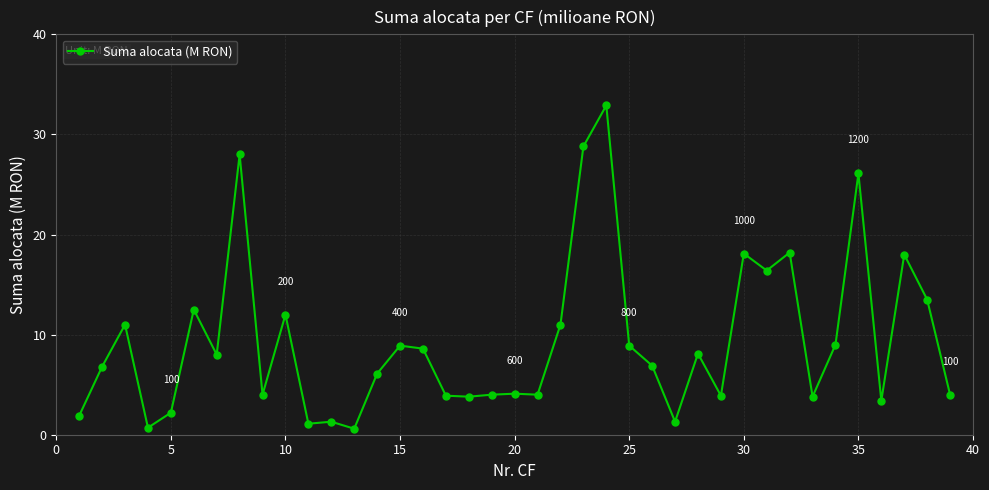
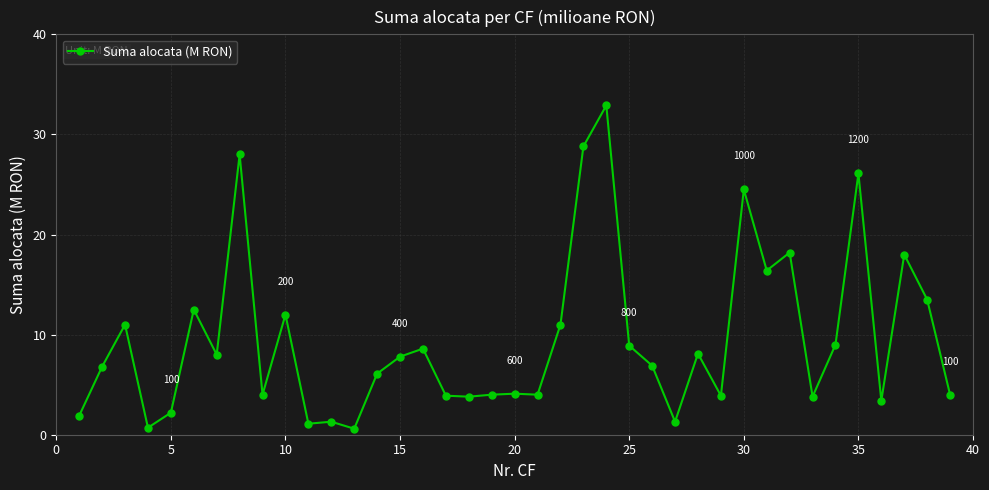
  {
    "5": 2.2,
    "10": 12.0,
-   "15": 8.9,
+   "15": 7.8,
    "20": 4.1,
    "25": 8.9,
-   "30": 18.1,
+   "30": 24.5,
    "35": 26.1
  }
